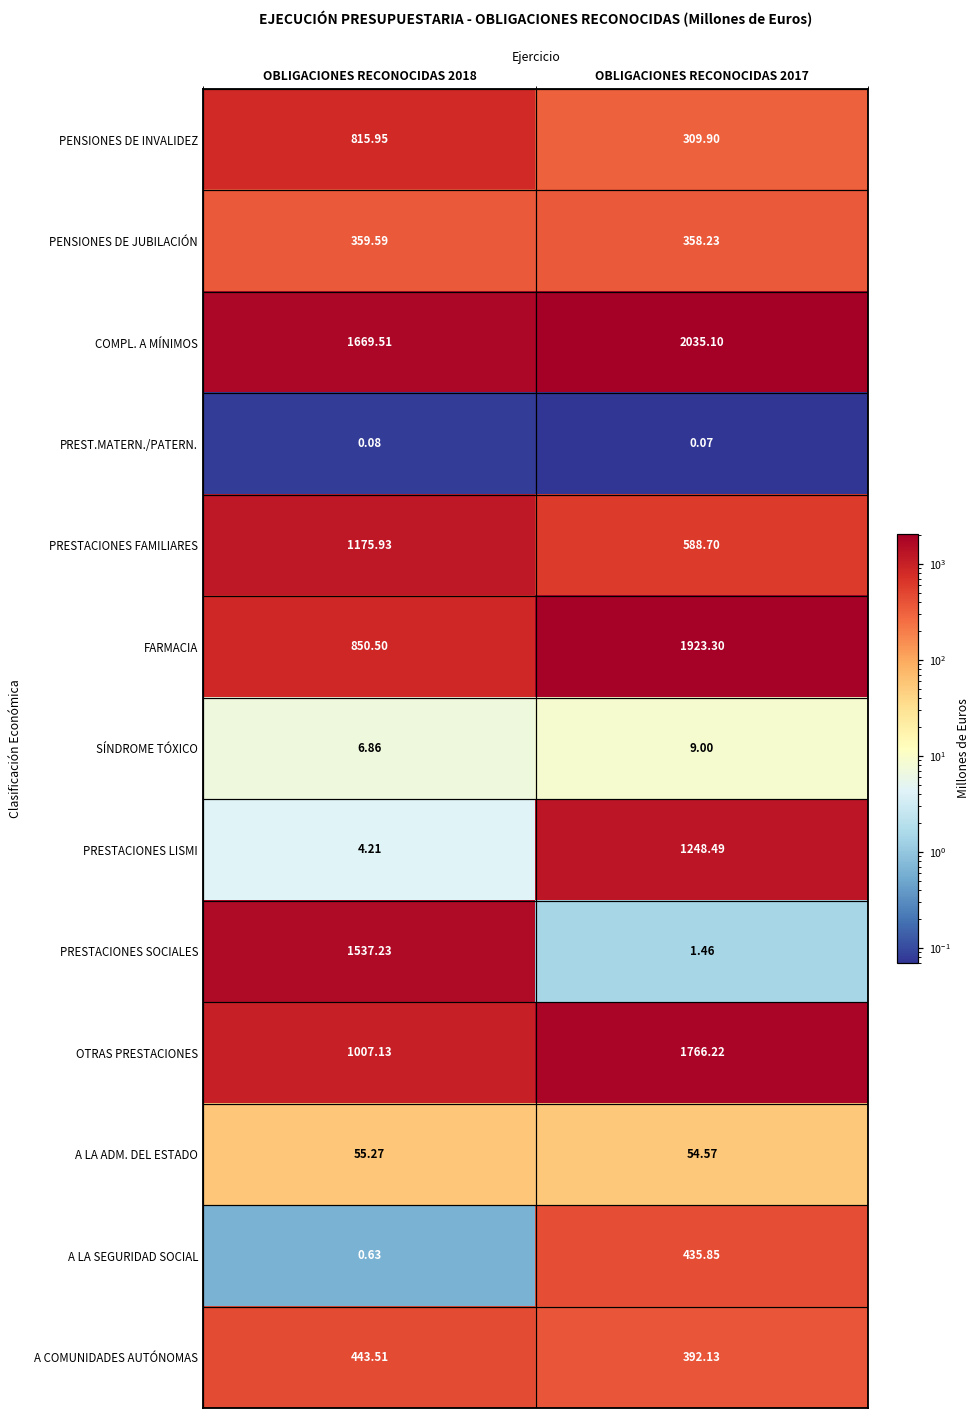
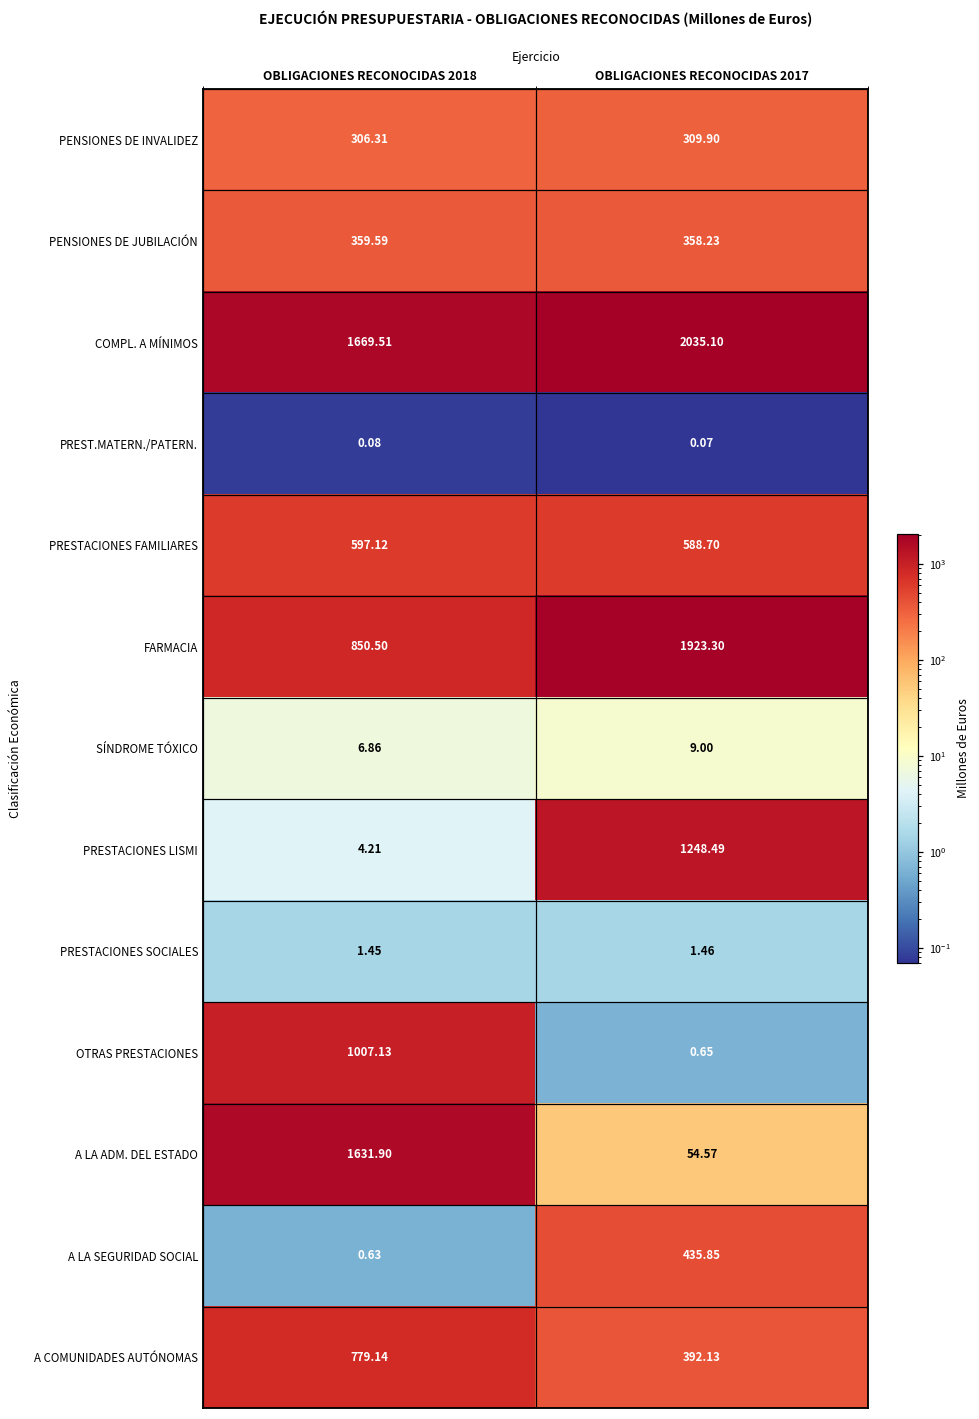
  {
    "PENSIONES DE INVALIDEZ": {
-     "OBLIGACIONES RECONOCIDAS 2018": 815.95,
+     "OBLIGACIONES RECONOCIDAS 2018": 306.31,
      "OBLIGACIONES RECONOCIDAS 2017": 309.90
    },
    "PENSIONES DE JUBILACIÓN": {
      "OBLIGACIONES RECONOCIDAS 2018": 359.59,
      "OBLIGACIONES RECONOCIDAS 2017": 358.23
    },
    "COMPL. A MÍNIMOS": {
      "OBLIGACIONES RECONOCIDAS 2018": 1669.51,
      "OBLIGACIONES RECONOCIDAS 2017": 2035.10
    },
    "PREST.MATERN./PATERN.": {
      "OBLIGACIONES RECONOCIDAS 2018": 0.08,
      "OBLIGACIONES RECONOCIDAS 2017": 0.07
    },
    "PRESTACIONES FAMILIARES": {
-     "OBLIGACIONES RECONOCIDAS 2018": 1175.93,
+     "OBLIGACIONES RECONOCIDAS 2018": 597.12,
      "OBLIGACIONES RECONOCIDAS 2017": 588.70
    },
    "FARMACIA": {
      "OBLIGACIONES RECONOCIDAS 2018": 850.50,
      "OBLIGACIONES RECONOCIDAS 2017": 1923.30
    },
    "SÍNDROME TÓXICO": {
      "OBLIGACIONES RECONOCIDAS 2018": 6.86,
      "OBLIGACIONES RECONOCIDAS 2017": 9.00
    },
    "PRESTACIONES LISMI": {
      "OBLIGACIONES RECONOCIDAS 2018": 4.21,
      "OBLIGACIONES RECONOCIDAS 2017": 1248.49
    },
    "PRESTACIONES SOCIALES": {
-     "OBLIGACIONES RECONOCIDAS 2018": 1537.23,
+     "OBLIGACIONES RECONOCIDAS 2018": 1.45,
      "OBLIGACIONES RECONOCIDAS 2017": 1.46
    },
    "OTRAS PRESTACIONES": {
      "OBLIGACIONES RECONOCIDAS 2018": 1007.13,
-     "OBLIGACIONES RECONOCIDAS 2017": 1766.22
+     "OBLIGACIONES RECONOCIDAS 2017": 0.65
    },
    "A LA ADM. DEL ESTADO": {
-     "OBLIGACIONES RECONOCIDAS 2018": 55.27,
+     "OBLIGACIONES RECONOCIDAS 2018": 1631.90,
      "OBLIGACIONES RECONOCIDAS 2017": 54.57
    },
    "A LA SEGURIDAD SOCIAL": {
      "OBLIGACIONES RECONOCIDAS 2018": 0.63,
      "OBLIGACIONES RECONOCIDAS 2017": 435.85
    },
    "A COMUNIDADES AUTÓNOMAS": {
-     "OBLIGACIONES RECONOCIDAS 2018": 443.51,
+     "OBLIGACIONES RECONOCIDAS 2018": 779.14,
      "OBLIGACIONES RECONOCIDAS 2017": 392.13
    }
  }
